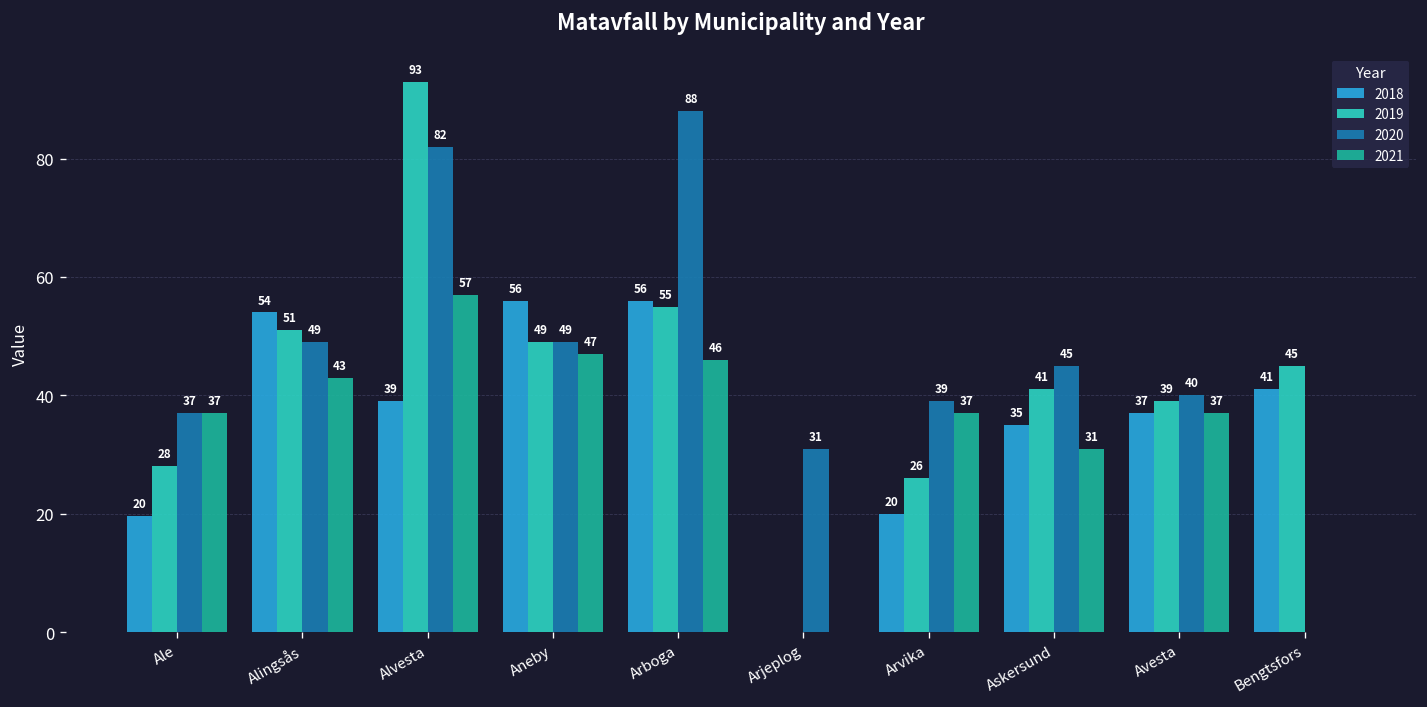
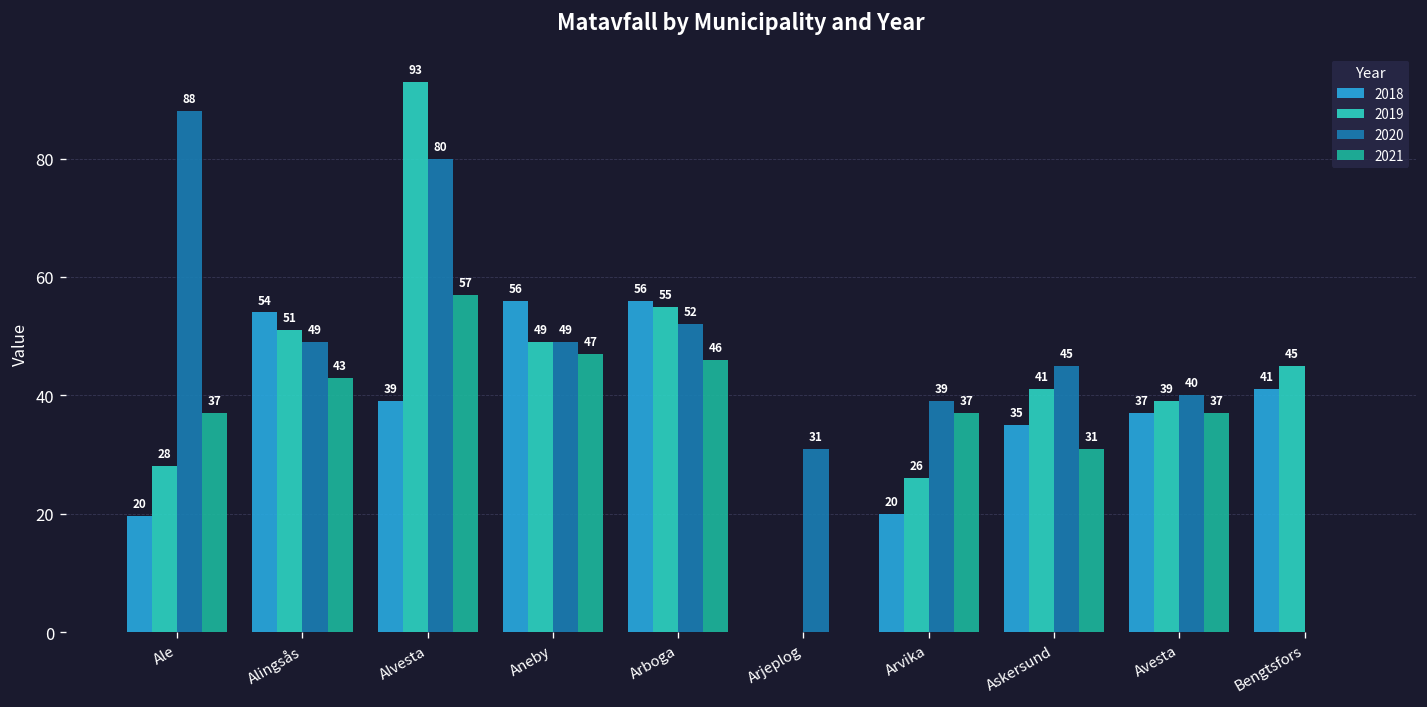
  {
    "2020": {
-     "Ale": 37,
+     "Ale": 88,
      "Alingsås": 49,
-     "Alvesta": 82,
+     "Alvesta": 80,
      "Aneby": 49,
-     "Arboga": 88,
+     "Arboga": 52,
      "Arjeplog": 31,
      "Arvika": 39,
      "Askersund": 45,
      "Avesta": 40
    }
  }
